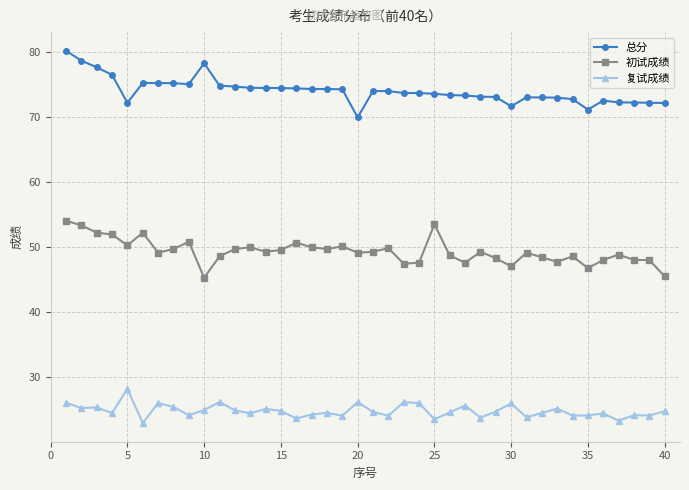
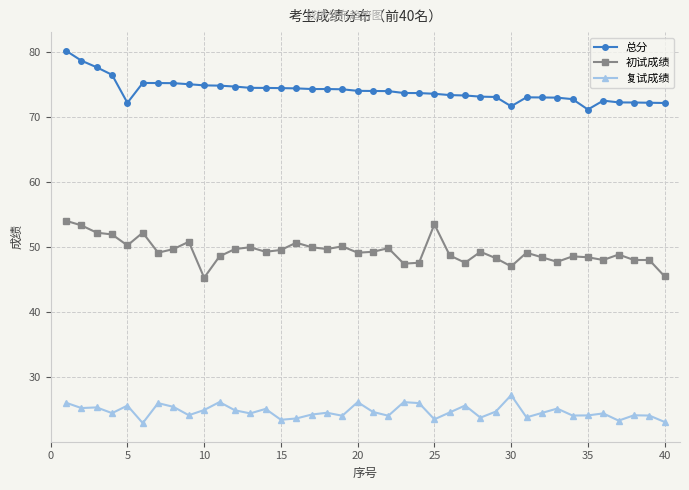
  {
    "总分": {
      "5": 72,
-     "10": 78,
+     "10": 75,
      "15": 74,
-     "20": 70,
+     "20": 74,
      "25": 74,
      "30": 72,
      "35": 71,
      "40": 72
    },
    "初试成绩": {
      "5": 50,
      "10": 45,
      "15": 50,
      "20": 49,
      "25": 54,
      "30": 47,
-     "35": 47,
+     "35": 48,
      "40": 46
    },
    "复试成绩": {
-     "5": 28,
+     "5": 26,
      "10": 25,
-     "15": 25,
+     "15": 23,
      "20": 26,
      "25": 24,
-     "30": 26,
+     "30": 27,
      "35": 24,
-     "40": 25
+     "40": 23
    }
  }
